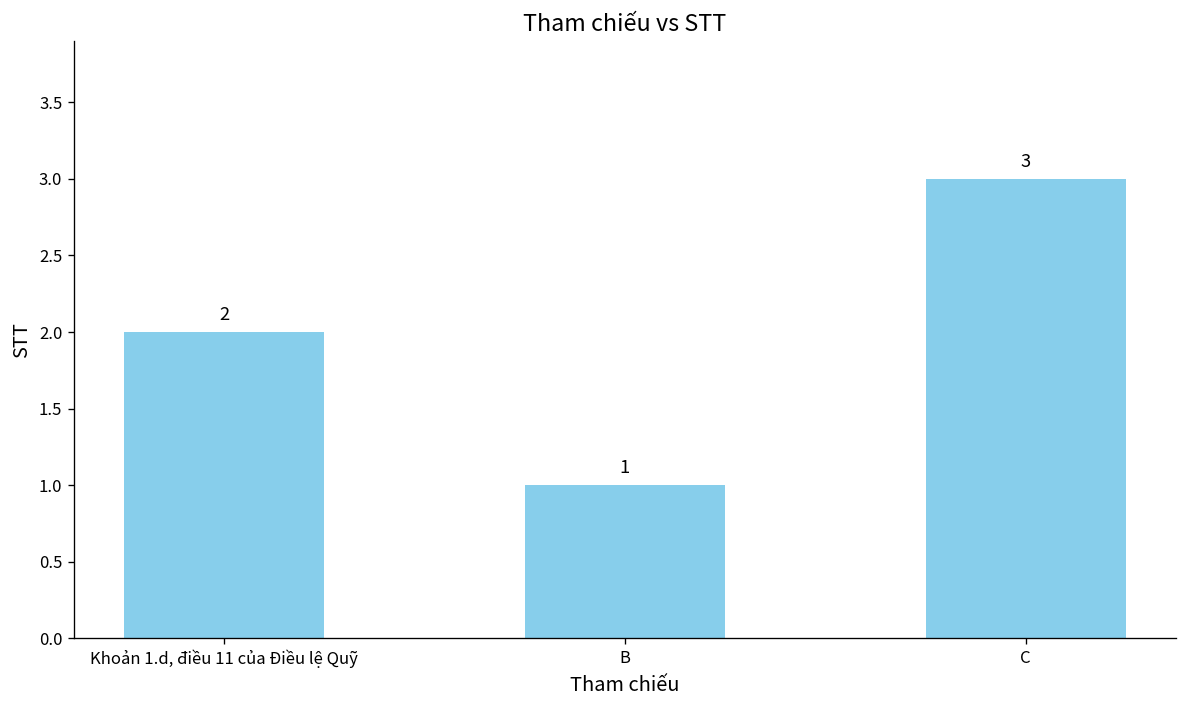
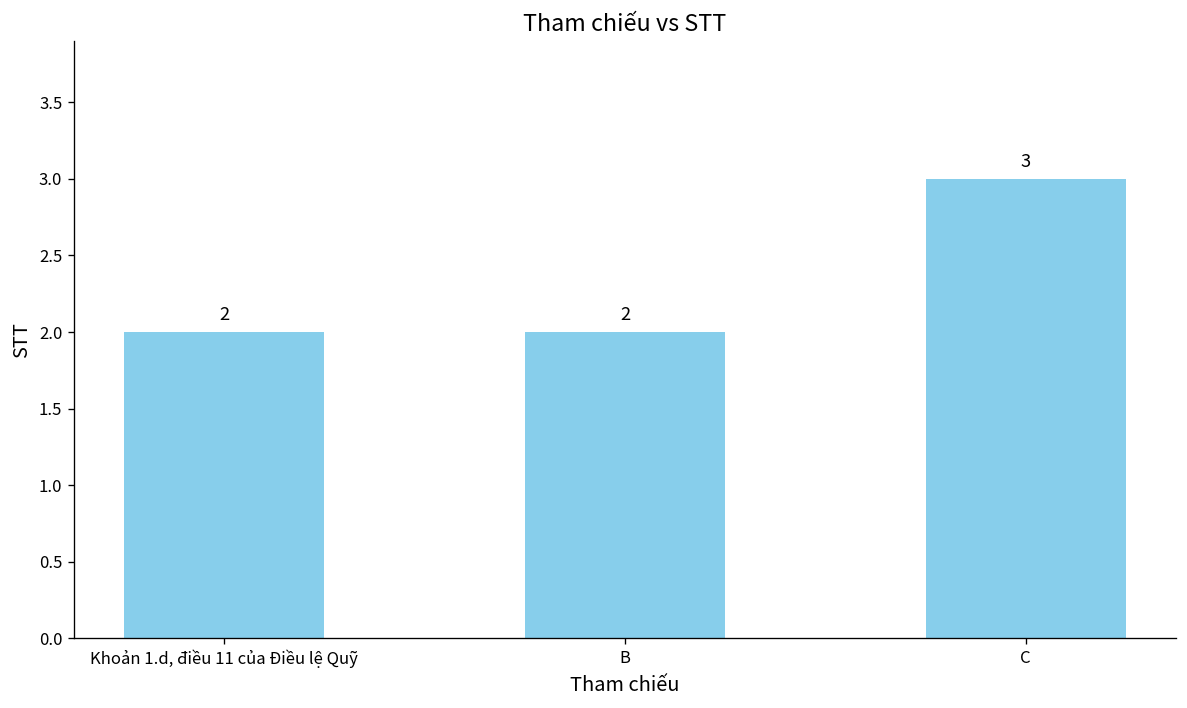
  {
    "Khoản 1.d, điều 11 của Điều lệ Quỹ": 2,
-   "B": 1,
+   "B": 2,
    "C": 3
  }
